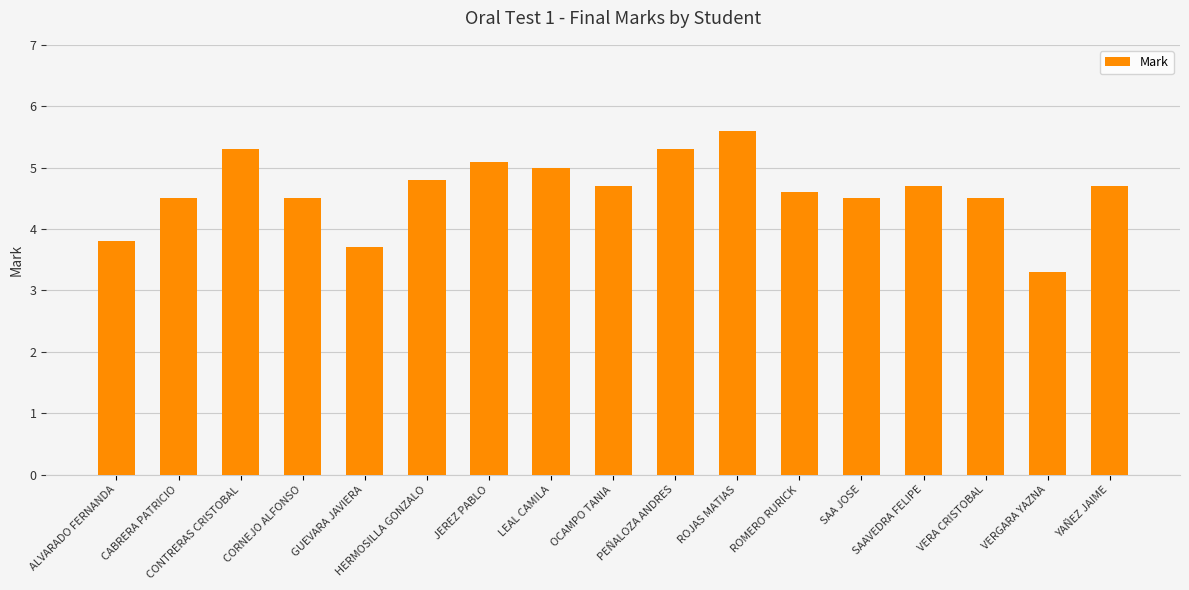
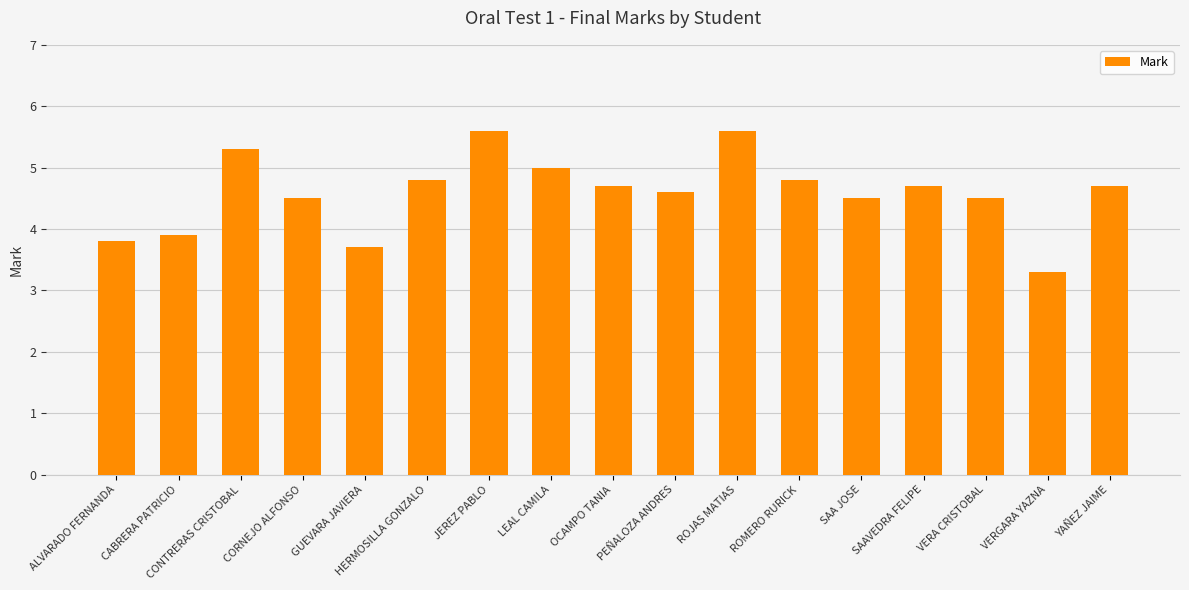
  {
    "ALVARADO FERNANDA": 3.8,
-   "CABRERA PATRICIO": 4.5,
+   "CABRERA PATRICIO": 3.9,
    "CONTRERAS CRISTOBAL": 5.3,
    "CORNEJO ALFONSO": 4.5,
    "GUEVARA JAVIERA": 3.7,
    "HERMOSILLA GONZALO": 4.8,
-   "JEREZ PABLO": 5.1,
+   "JEREZ PABLO": 5.6,
    "LEAL CAMILA": 5.0,
    "OCAMPO TANIA": 4.7,
-   "PEÑALOZA ANDRES": 5.3,
+   "PEÑALOZA ANDRES": 4.6,
    "ROJAS MATIAS": 5.6,
-   "ROMERO RURICK": 4.6,
+   "ROMERO RURICK": 4.8,
    "SAA JOSE": 4.5,
    "SAAVEDRA FELIPE": 4.7,
    "VERA CRISTOBAL": 4.5,
    "VERGARA YAZNA": 3.3,
    "YAÑEZ JAIME": 4.7
  }
